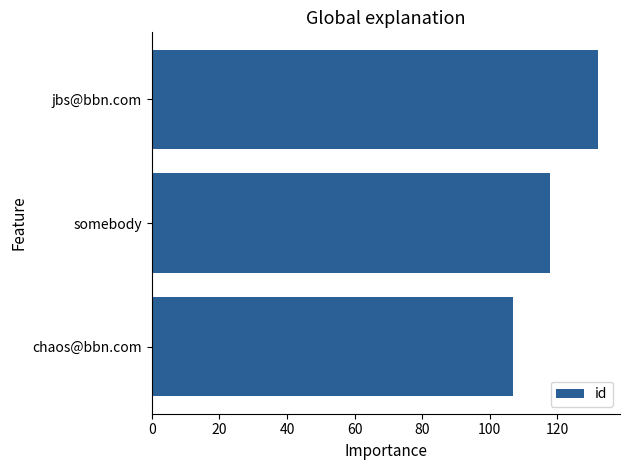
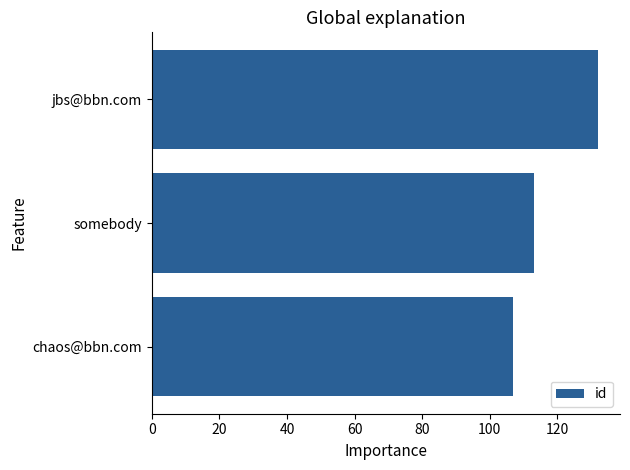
  {
    "jbs@bbn.com": 132,
-   "somebody": 118,
+   "somebody": 113,
    "chaos@bbn.com": 107
  }
